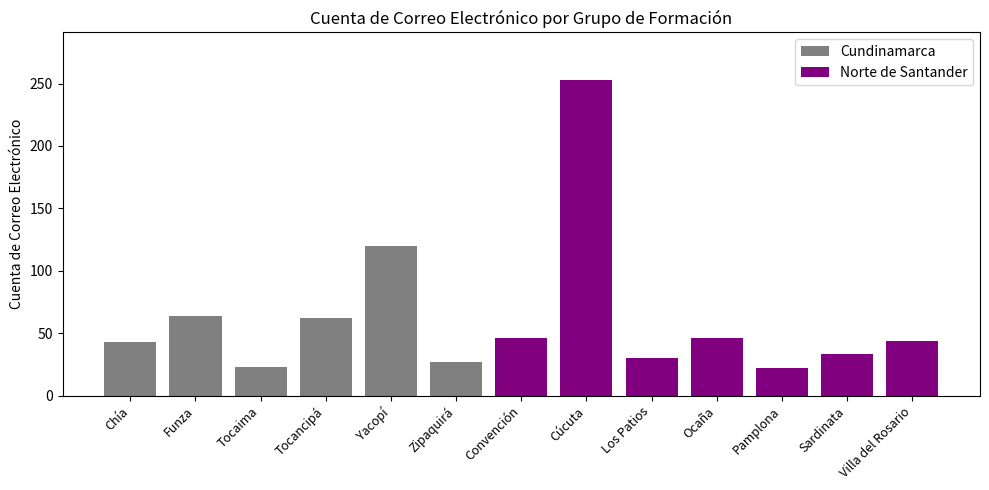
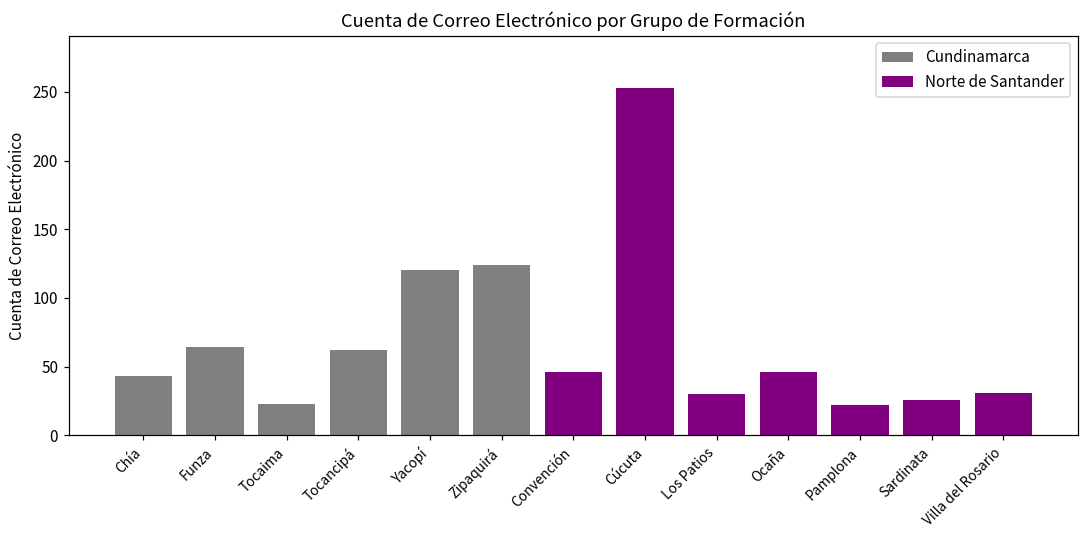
  {
    "Chía": 43,
    "Funza": 64,
    "Tocaima": 23,
    "Tocancipá": 62,
    "Yacopí": 120,
-   "Zipaquirá": 27,
+   "Zipaquirá": 124,
    "Convención": 46,
    "Cúcuta": 253,
    "Los Patios": 30,
    "Ocaña": 46,
    "Pamplona": 22,
-   "Sardinata": 33,
-   "Villa del Rosario": 44
+   "Sardinata": 26,
+   "Villa del Rosario": 31
  }
